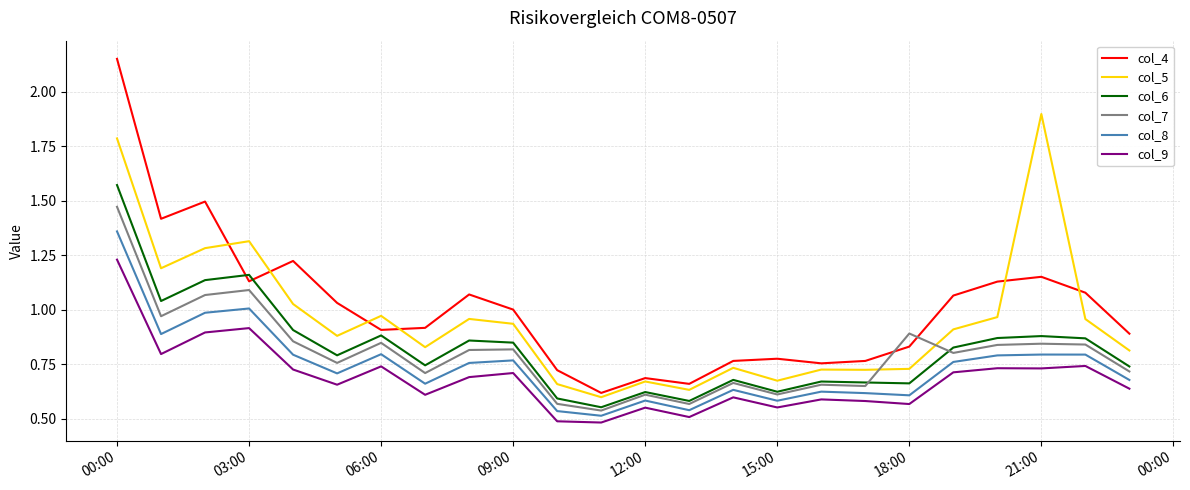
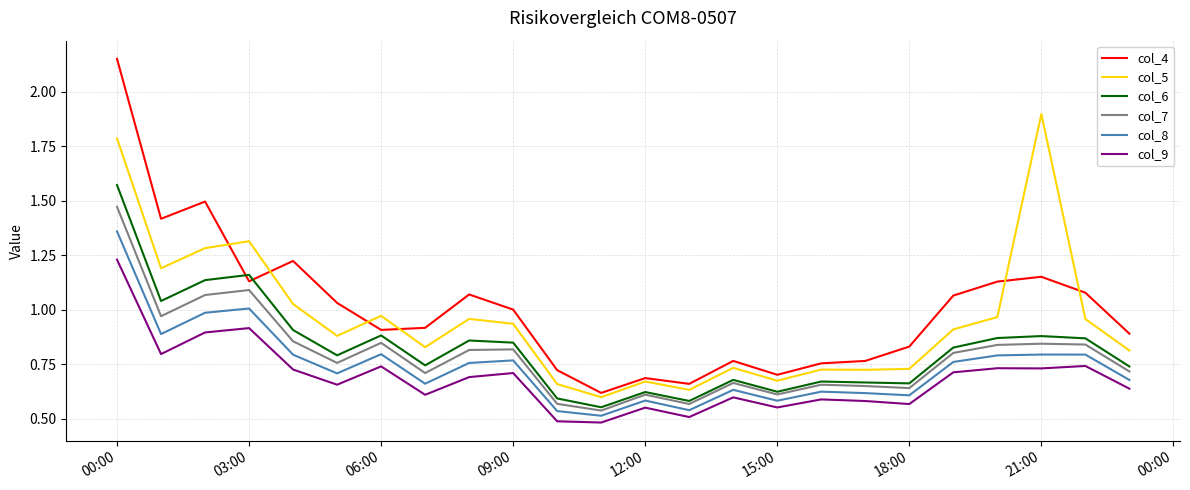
  {
    "col_4": {
      "00:00": 2.15,
      "03:00": 1.13,
      "06:00": 0.91,
      "09:00": 1.00,
      "12:00": 0.69,
-     "15:00": 0.78,
+     "15:00": 0.70,
      "18:00": 0.83,
      "21:00": 1.15
    },
    "col_5": {
      "00:00": 1.79,
      "03:00": 1.31,
      "06:00": 0.97,
      "09:00": 0.94,
      "12:00": 0.67,
      "15:00": 0.68,
      "18:00": 0.73,
      "21:00": 1.90
    },
    "col_6": {
      "00:00": 1.57,
      "03:00": 1.16,
      "06:00": 0.88,
      "09:00": 0.85,
      "12:00": 0.62,
      "15:00": 0.62,
      "18:00": 0.66,
      "21:00": 0.88
    },
    "col_7": {
      "00:00": 1.47,
      "03:00": 1.09,
      "06:00": 0.85,
      "09:00": 0.82,
      "12:00": 0.61,
      "15:00": 0.61,
-     "18:00": 0.89,
+     "18:00": 0.64,
      "21:00": 0.84
    },
    "col_8": {
      "00:00": 1.36,
      "03:00": 1.01,
      "06:00": 0.80,
      "09:00": 0.77,
      "12:00": 0.58,
      "15:00": 0.58,
      "18:00": 0.61,
      "21:00": 0.79
    },
    "col_9": {
      "00:00": 1.23,
      "03:00": 0.92,
      "06:00": 0.74,
      "09:00": 0.71,
      "12:00": 0.55,
      "15:00": 0.55,
      "18:00": 0.57,
      "21:00": 0.73
    }
  }
